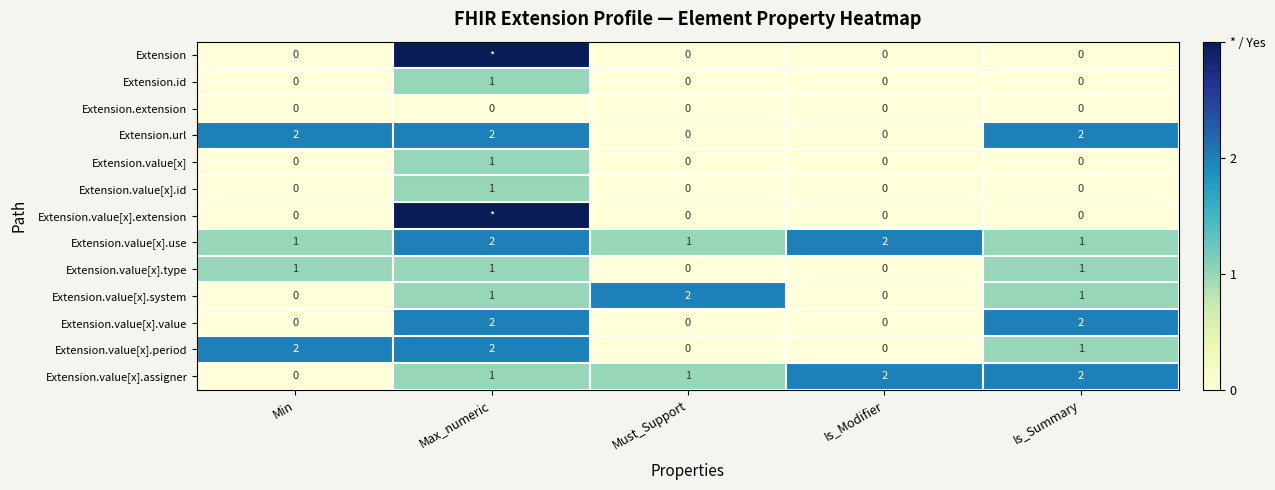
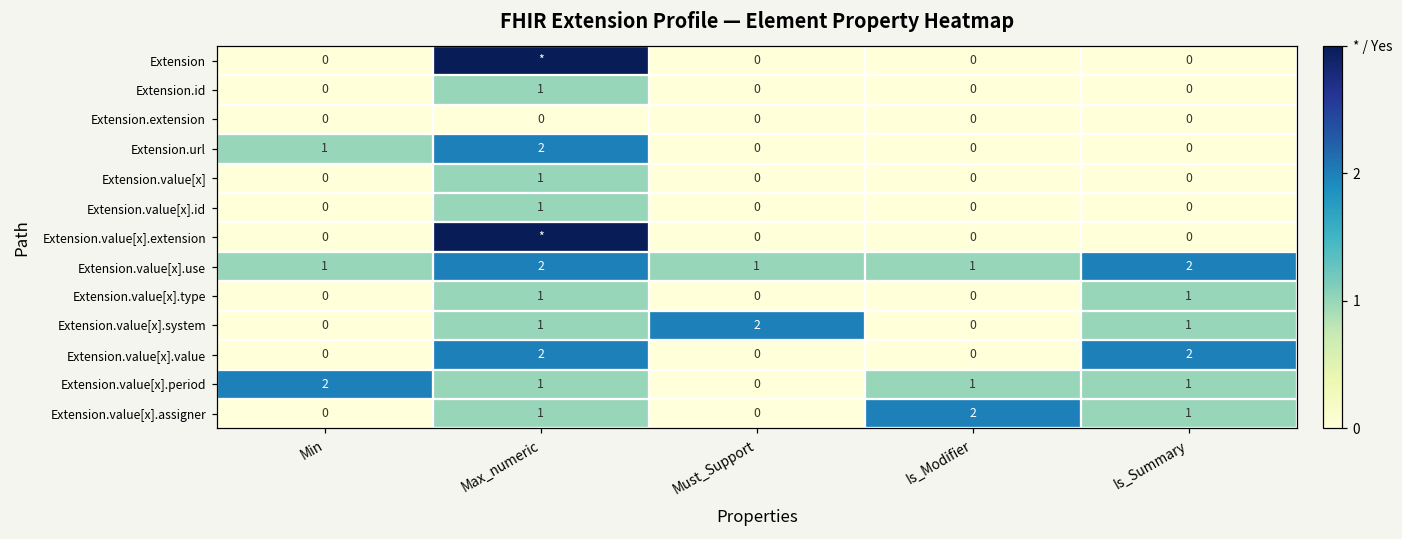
  {
    "Extension": {
      "Min": 0,
      "Must_Support": 0,
      "Is_Modifier": 0,
      "Is_Summary": 0
    },
    "Extension.id": {
      "Min": 0,
      "Max_numeric": 1,
      "Must_Support": 0,
      "Is_Modifier": 0,
      "Is_Summary": 0
    },
    "Extension.extension": {
      "Min": 0,
      "Max_numeric": 0,
      "Must_Support": 0,
      "Is_Modifier": 0,
      "Is_Summary": 0
    },
    "Extension.url": {
-     "Min": 2,
+     "Min": 1,
      "Max_numeric": 2,
      "Must_Support": 0,
      "Is_Modifier": 0,
-     "Is_Summary": 2
+     "Is_Summary": 0
    },
    "Extension.value[x]": {
      "Min": 0,
      "Max_numeric": 1,
      "Must_Support": 0,
      "Is_Modifier": 0,
      "Is_Summary": 0
    },
    "Extension.value[x].id": {
      "Min": 0,
      "Max_numeric": 1,
      "Must_Support": 0,
      "Is_Modifier": 0,
      "Is_Summary": 0
    },
    "Extension.value[x].extension": {
      "Min": 0,
      "Must_Support": 0,
      "Is_Modifier": 0,
      "Is_Summary": 0
    },
    "Extension.value[x].use": {
      "Min": 1,
      "Max_numeric": 2,
      "Must_Support": 1,
-     "Is_Modifier": 2,
-     "Is_Summary": 1
+     "Is_Modifier": 1,
+     "Is_Summary": 2
    },
    "Extension.value[x].type": {
-     "Min": 1,
+     "Min": 0,
      "Max_numeric": 1,
      "Must_Support": 0,
      "Is_Modifier": 0,
      "Is_Summary": 1
    },
    "Extension.value[x].system": {
      "Min": 0,
      "Max_numeric": 1,
      "Must_Support": 2,
      "Is_Modifier": 0,
      "Is_Summary": 1
    },
    "Extension.value[x].value": {
      "Min": 0,
      "Max_numeric": 2,
      "Must_Support": 0,
      "Is_Modifier": 0,
      "Is_Summary": 2
    },
    "Extension.value[x].period": {
      "Min": 2,
-     "Max_numeric": 2,
+     "Max_numeric": 1,
      "Must_Support": 0,
-     "Is_Modifier": 0,
+     "Is_Modifier": 1,
      "Is_Summary": 1
    },
    "Extension.value[x].assigner": {
      "Min": 0,
      "Max_numeric": 1,
-     "Must_Support": 1,
+     "Must_Support": 0,
      "Is_Modifier": 2,
-     "Is_Summary": 2
+     "Is_Summary": 1
    }
  }
